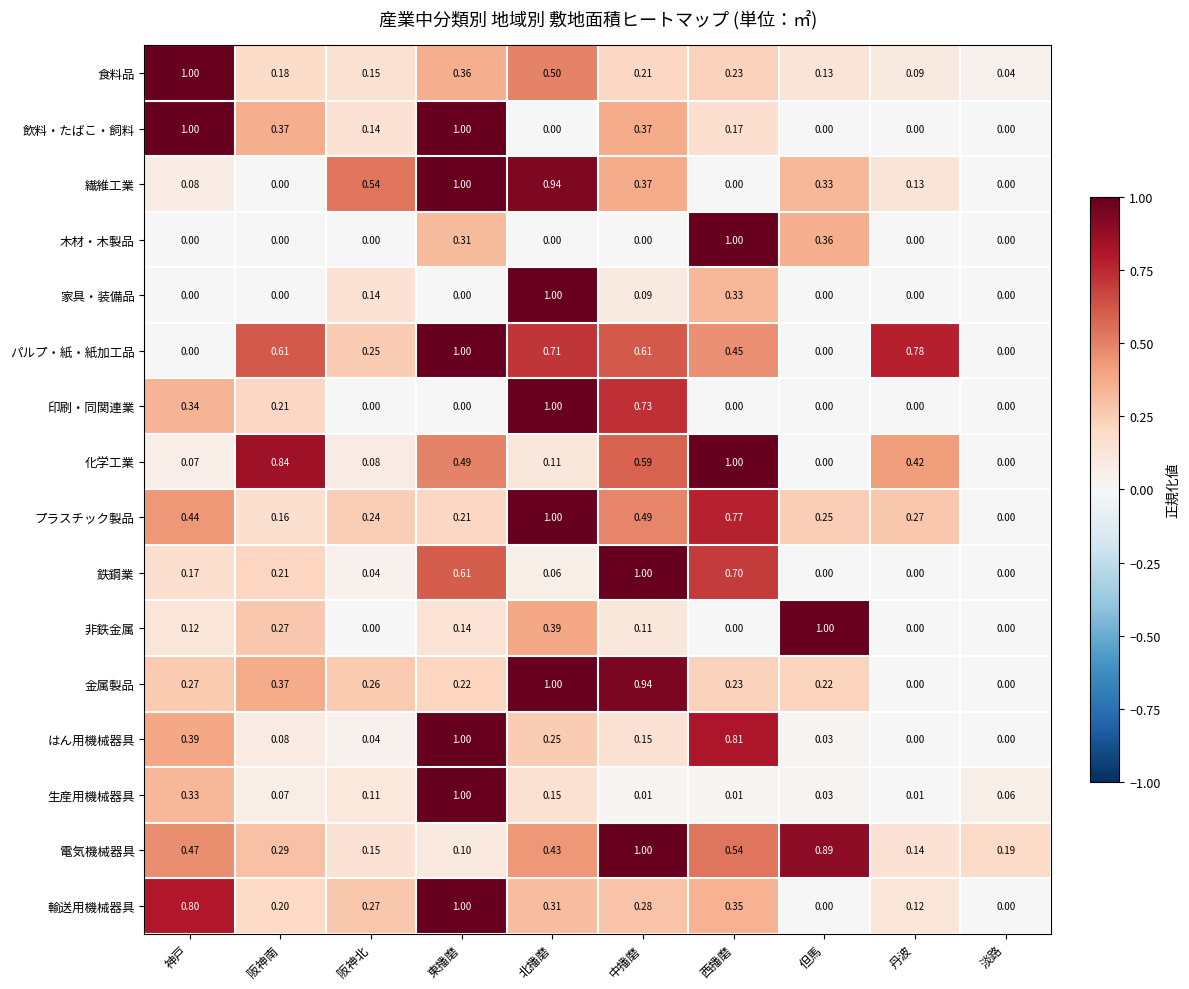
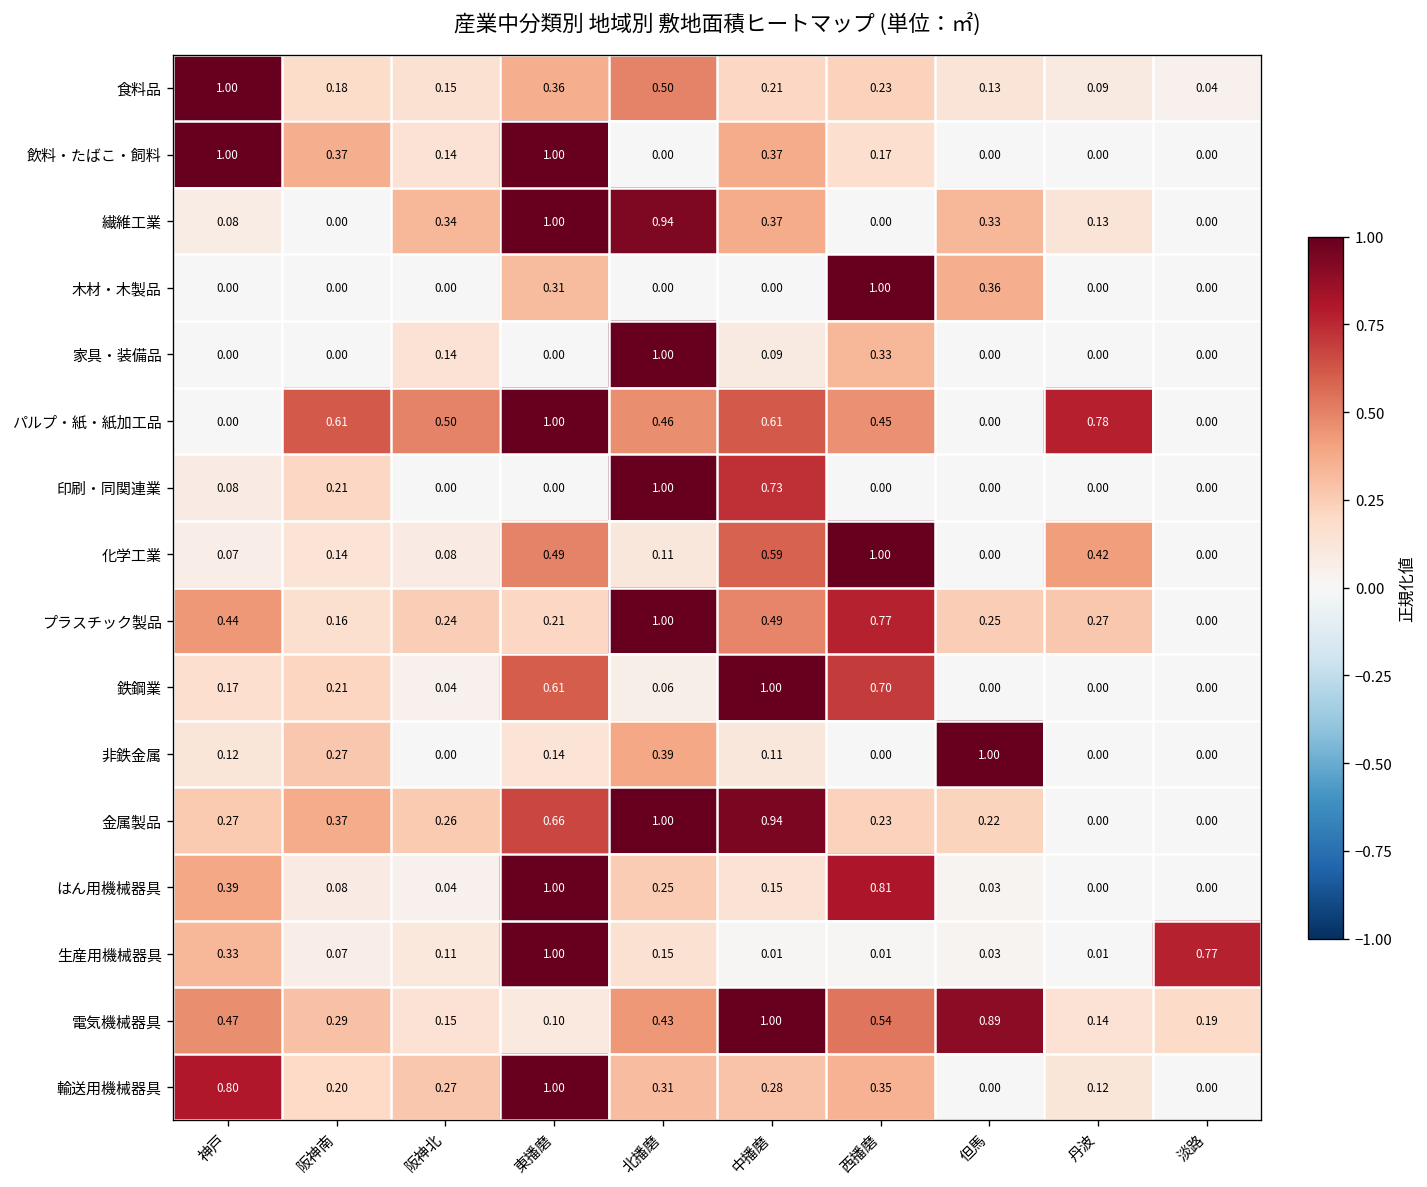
  {
    "食料品": {
      "神戸": 1.00,
      "阪神南": 0.18,
      "阪神北": 0.15,
      "東播磨": 0.36,
      "北播磨": 0.50,
      "中播磨": 0.21,
      "西播磨": 0.23,
      "但馬": 0.13,
      "丹波": 0.09,
      "淡路": 0.04
    },
    "飲料・たばこ・飼料": {
      "神戸": 1.00,
      "阪神南": 0.37,
      "阪神北": 0.14,
      "東播磨": 1.00,
      "北播磨": 0.00,
      "中播磨": 0.37,
      "西播磨": 0.17,
      "但馬": 0.00,
      "丹波": 0.00,
      "淡路": 0.00
    },
    "繊維工業": {
      "神戸": 0.08,
      "阪神南": 0.00,
-     "阪神北": 0.54,
+     "阪神北": 0.34,
      "東播磨": 1.00,
      "北播磨": 0.94,
      "中播磨": 0.37,
      "西播磨": 0.00,
      "但馬": 0.33,
      "丹波": 0.13,
      "淡路": 0.00
    },
    "木材・木製品": {
      "神戸": 0.00,
      "阪神南": 0.00,
      "阪神北": 0.00,
      "東播磨": 0.31,
      "北播磨": 0.00,
      "中播磨": 0.00,
      "西播磨": 1.00,
      "但馬": 0.36,
      "丹波": 0.00,
      "淡路": 0.00
    },
    "家具・装備品": {
      "神戸": 0.00,
      "阪神南": 0.00,
      "阪神北": 0.14,
      "東播磨": 0.00,
      "北播磨": 1.00,
      "中播磨": 0.09,
      "西播磨": 0.33,
      "但馬": 0.00,
      "丹波": 0.00,
      "淡路": 0.00
    },
    "パルプ・紙・紙加工品": {
      "神戸": 0.00,
      "阪神南": 0.61,
-     "阪神北": 0.25,
+     "阪神北": 0.50,
      "東播磨": 1.00,
-     "北播磨": 0.71,
+     "北播磨": 0.46,
      "中播磨": 0.61,
      "西播磨": 0.45,
      "但馬": 0.00,
      "丹波": 0.78,
      "淡路": 0.00
    },
    "印刷・同関連業": {
-     "神戸": 0.34,
+     "神戸": 0.08,
      "阪神南": 0.21,
      "阪神北": 0.00,
      "東播磨": 0.00,
      "北播磨": 1.00,
      "中播磨": 0.73,
      "西播磨": 0.00,
      "但馬": 0.00,
      "丹波": 0.00,
      "淡路": 0.00
    },
    "化学工業": {
      "神戸": 0.07,
-     "阪神南": 0.84,
+     "阪神南": 0.14,
      "阪神北": 0.08,
      "東播磨": 0.49,
      "北播磨": 0.11,
      "中播磨": 0.59,
      "西播磨": 1.00,
      "但馬": 0.00,
      "丹波": 0.42,
      "淡路": 0.00
    },
    "プラスチック製品": {
      "神戸": 0.44,
      "阪神南": 0.16,
      "阪神北": 0.24,
      "東播磨": 0.21,
      "北播磨": 1.00,
      "中播磨": 0.49,
      "西播磨": 0.77,
      "但馬": 0.25,
      "丹波": 0.27,
      "淡路": 0.00
    },
    "鉄鋼業": {
      "神戸": 0.17,
      "阪神南": 0.21,
      "阪神北": 0.04,
      "東播磨": 0.61,
      "北播磨": 0.06,
      "中播磨": 1.00,
      "西播磨": 0.70,
      "但馬": 0.00,
      "丹波": 0.00,
      "淡路": 0.00
    },
    "非鉄金属": {
      "神戸": 0.12,
      "阪神南": 0.27,
      "阪神北": 0.00,
      "東播磨": 0.14,
      "北播磨": 0.39,
      "中播磨": 0.11,
      "西播磨": 0.00,
      "但馬": 1.00,
      "丹波": 0.00,
      "淡路": 0.00
    },
    "金属製品": {
      "神戸": 0.27,
      "阪神南": 0.37,
      "阪神北": 0.26,
-     "東播磨": 0.22,
+     "東播磨": 0.66,
      "北播磨": 1.00,
      "中播磨": 0.94,
      "西播磨": 0.23,
      "但馬": 0.22,
      "丹波": 0.00,
      "淡路": 0.00
    },
    "はん用機械器具": {
      "神戸": 0.39,
      "阪神南": 0.08,
      "阪神北": 0.04,
      "東播磨": 1.00,
      "北播磨": 0.25,
      "中播磨": 0.15,
      "西播磨": 0.81,
      "但馬": 0.03,
      "丹波": 0.00,
      "淡路": 0.00
    },
    "生産用機械器具": {
      "神戸": 0.33,
      "阪神南": 0.07,
      "阪神北": 0.11,
      "東播磨": 1.00,
      "北播磨": 0.15,
      "中播磨": 0.01,
      "西播磨": 0.01,
      "但馬": 0.03,
      "丹波": 0.01,
-     "淡路": 0.06
+     "淡路": 0.77
    },
    "電気機械器具": {
      "神戸": 0.47,
      "阪神南": 0.29,
      "阪神北": 0.15,
      "東播磨": 0.10,
      "北播磨": 0.43,
      "中播磨": 1.00,
      "西播磨": 0.54,
      "但馬": 0.89,
      "丹波": 0.14,
      "淡路": 0.19
    },
    "輸送用機械器具": {
      "神戸": 0.80,
      "阪神南": 0.20,
      "阪神北": 0.27,
      "東播磨": 1.00,
      "北播磨": 0.31,
      "中播磨": 0.28,
      "西播磨": 0.35,
      "但馬": 0.00,
      "丹波": 0.12,
      "淡路": 0.00
    }
  }
